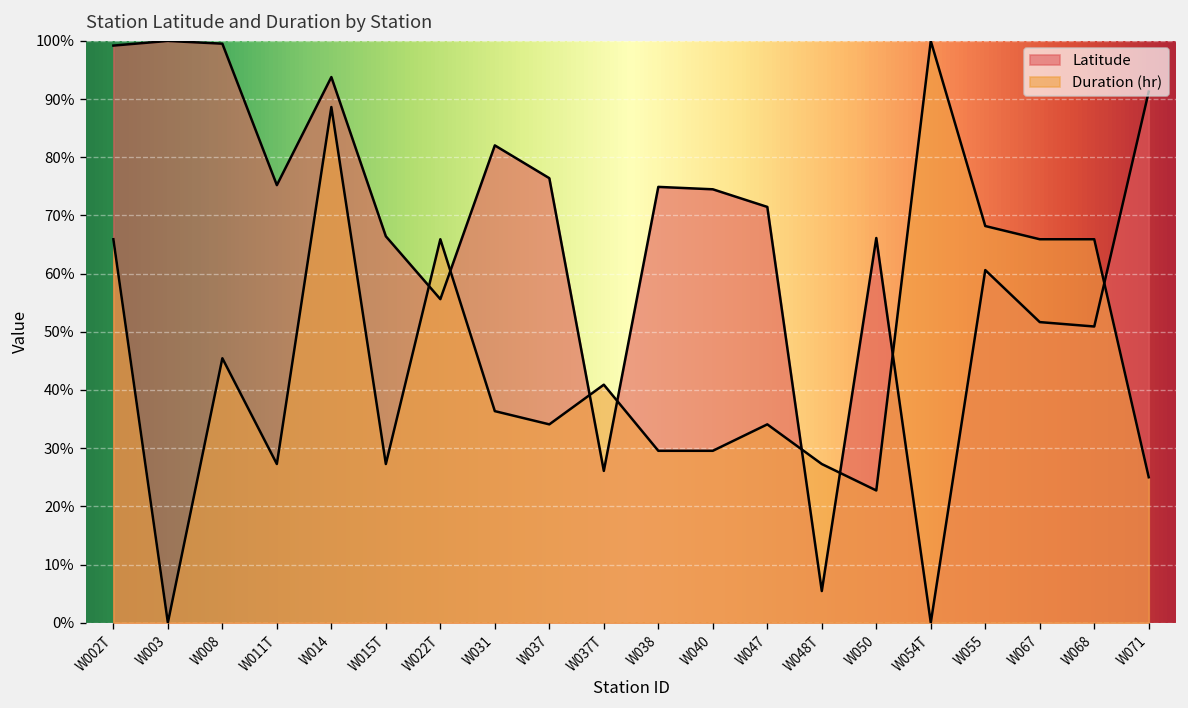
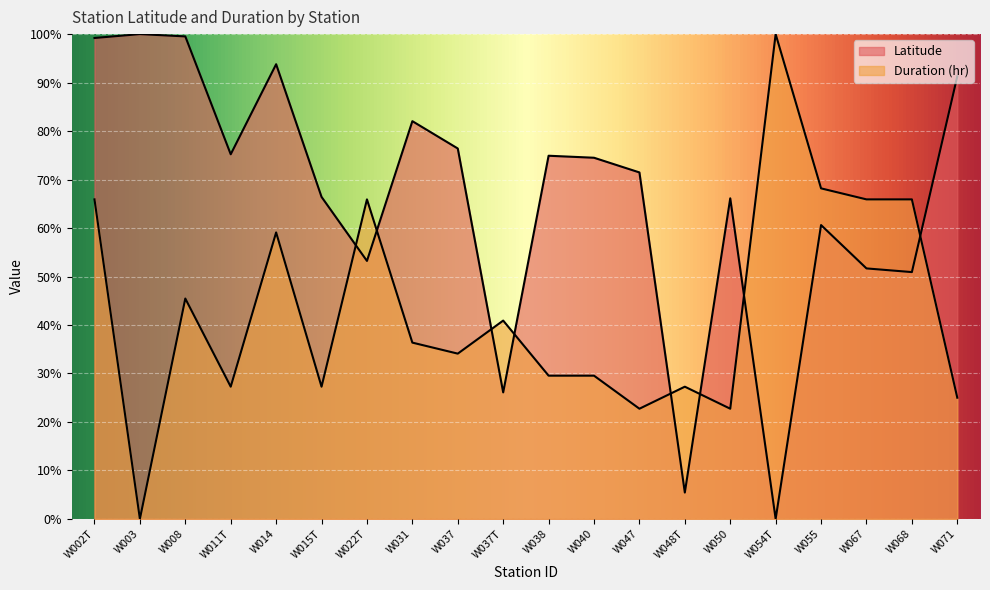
  {
    "Latitude": {
      "W002T": "99%",
      "W003": "100%",
      "W008": "100%",
      "W011T": "75%",
      "W014": "94%",
      "W015T": "66%",
-     "W022T": "56%",
+     "W022T": "53%",
      "W031": "82%",
      "W037": "76%",
      "W037T": "26%",
      "W038": "75%",
      "W040": "74%",
      "W047": "71%",
      "W048T": "5%",
      "W050": "66%",
      "W054T": "0%",
      "W055": "61%",
      "W067": "52%",
      "W068": "51%"
    },
    "Duration (hr)": {
      "W002T": "66%",
      "W003": "0%",
      "W008": "45%",
      "W011T": "27%",
-     "W014": "89%",
+     "W014": "59%",
      "W015T": "27%",
      "W022T": "66%",
      "W031": "36%",
      "W037": "34%",
      "W037T": "41%",
      "W038": "30%",
      "W040": "30%",
-     "W047": "34%",
+     "W047": "23%",
      "W048T": "27%",
      "W050": "23%",
      "W054T": "100%",
      "W055": "68%",
      "W067": "66%",
      "W068": "66%",
      "W071": "25%"
    }
  }
